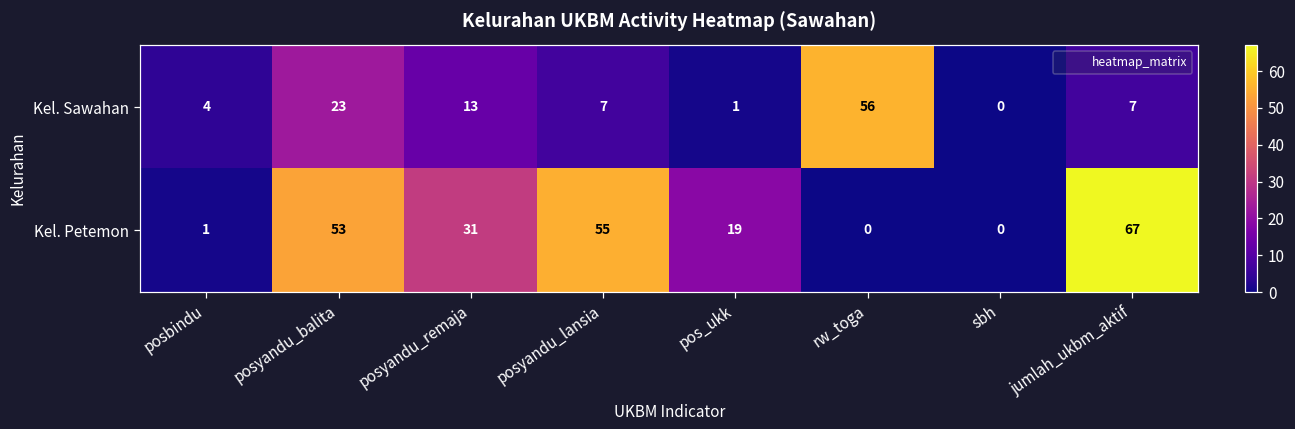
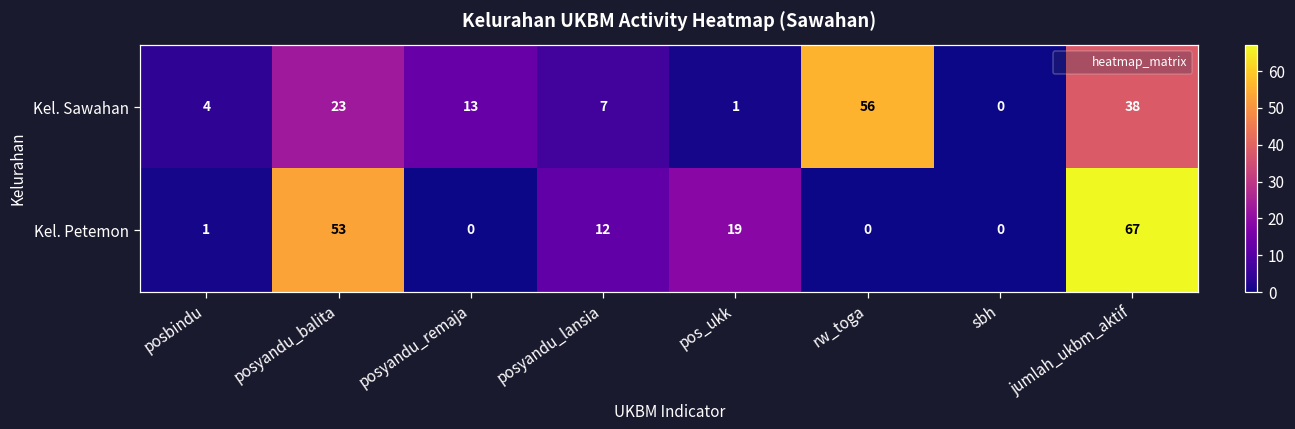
  {
    "Kel. Sawahan": {
      "posbindu": 4,
      "posyandu_balita": 23,
      "posyandu_remaja": 13,
      "posyandu_lansia": 7,
      "pos_ukk": 1,
      "rw_toga": 56,
      "sbh": 0,
-     "jumlah_ukbm_aktif": 7
+     "jumlah_ukbm_aktif": 38
    },
    "Kel. Petemon": {
      "posbindu": 1,
      "posyandu_balita": 53,
-     "posyandu_remaja": 31,
-     "posyandu_lansia": 55,
+     "posyandu_remaja": 0,
+     "posyandu_lansia": 12,
      "pos_ukk": 19,
      "rw_toga": 0,
      "sbh": 0,
      "jumlah_ukbm_aktif": 67
    }
  }
